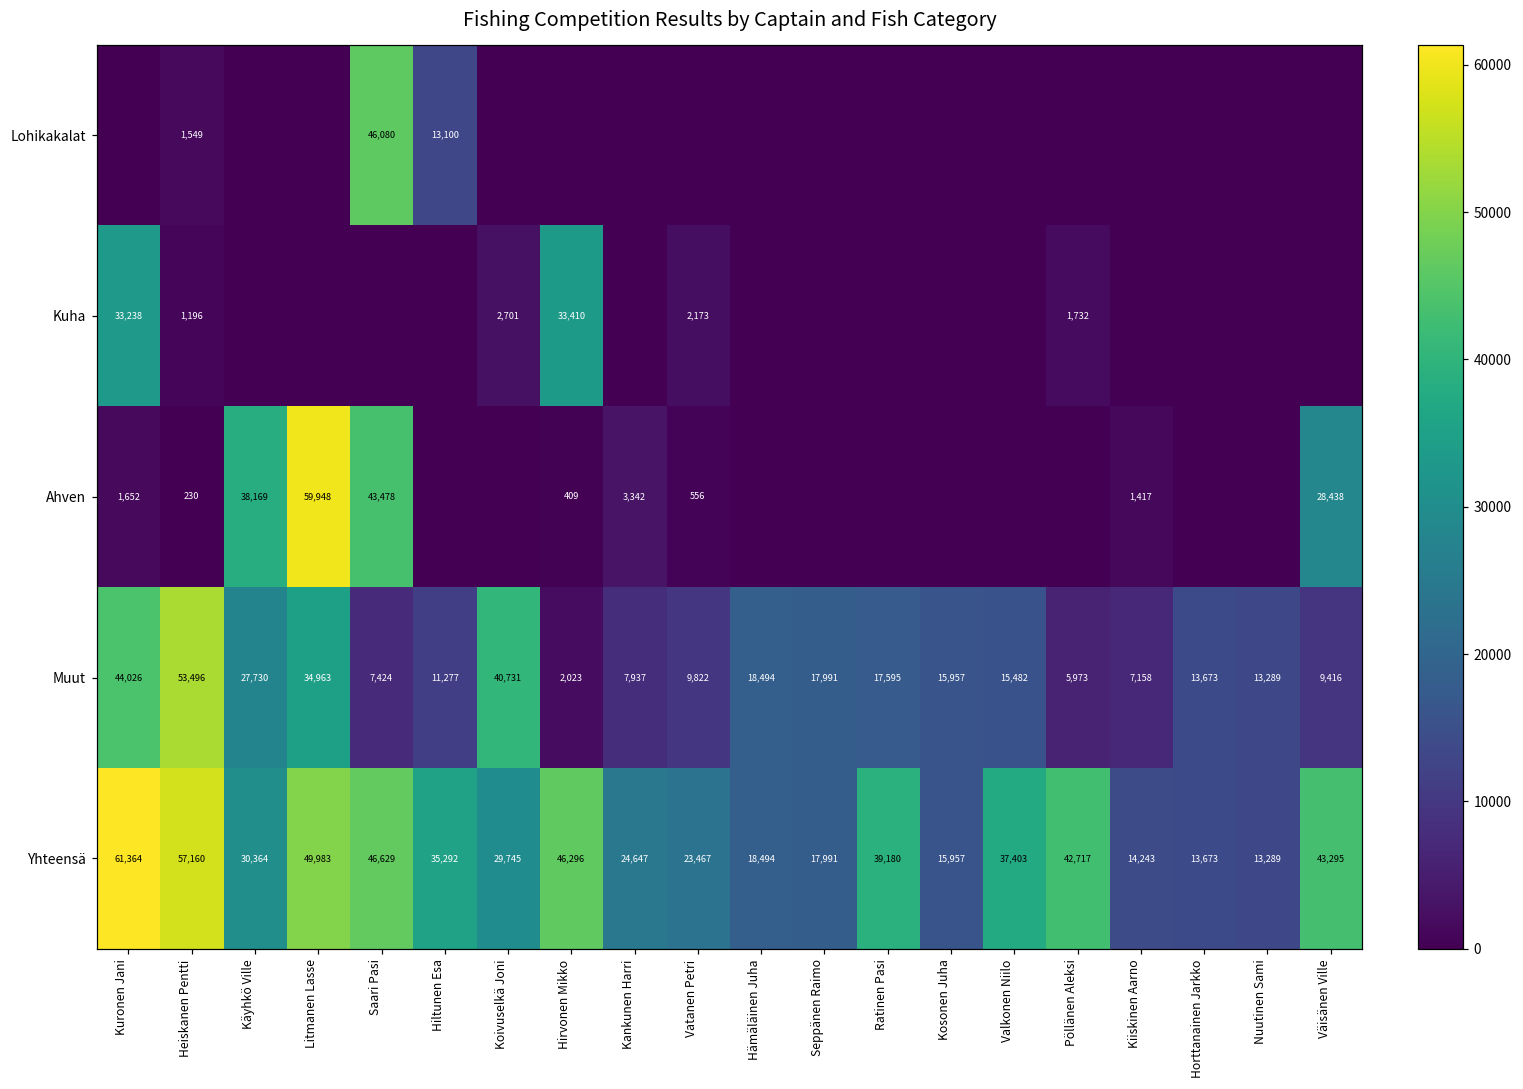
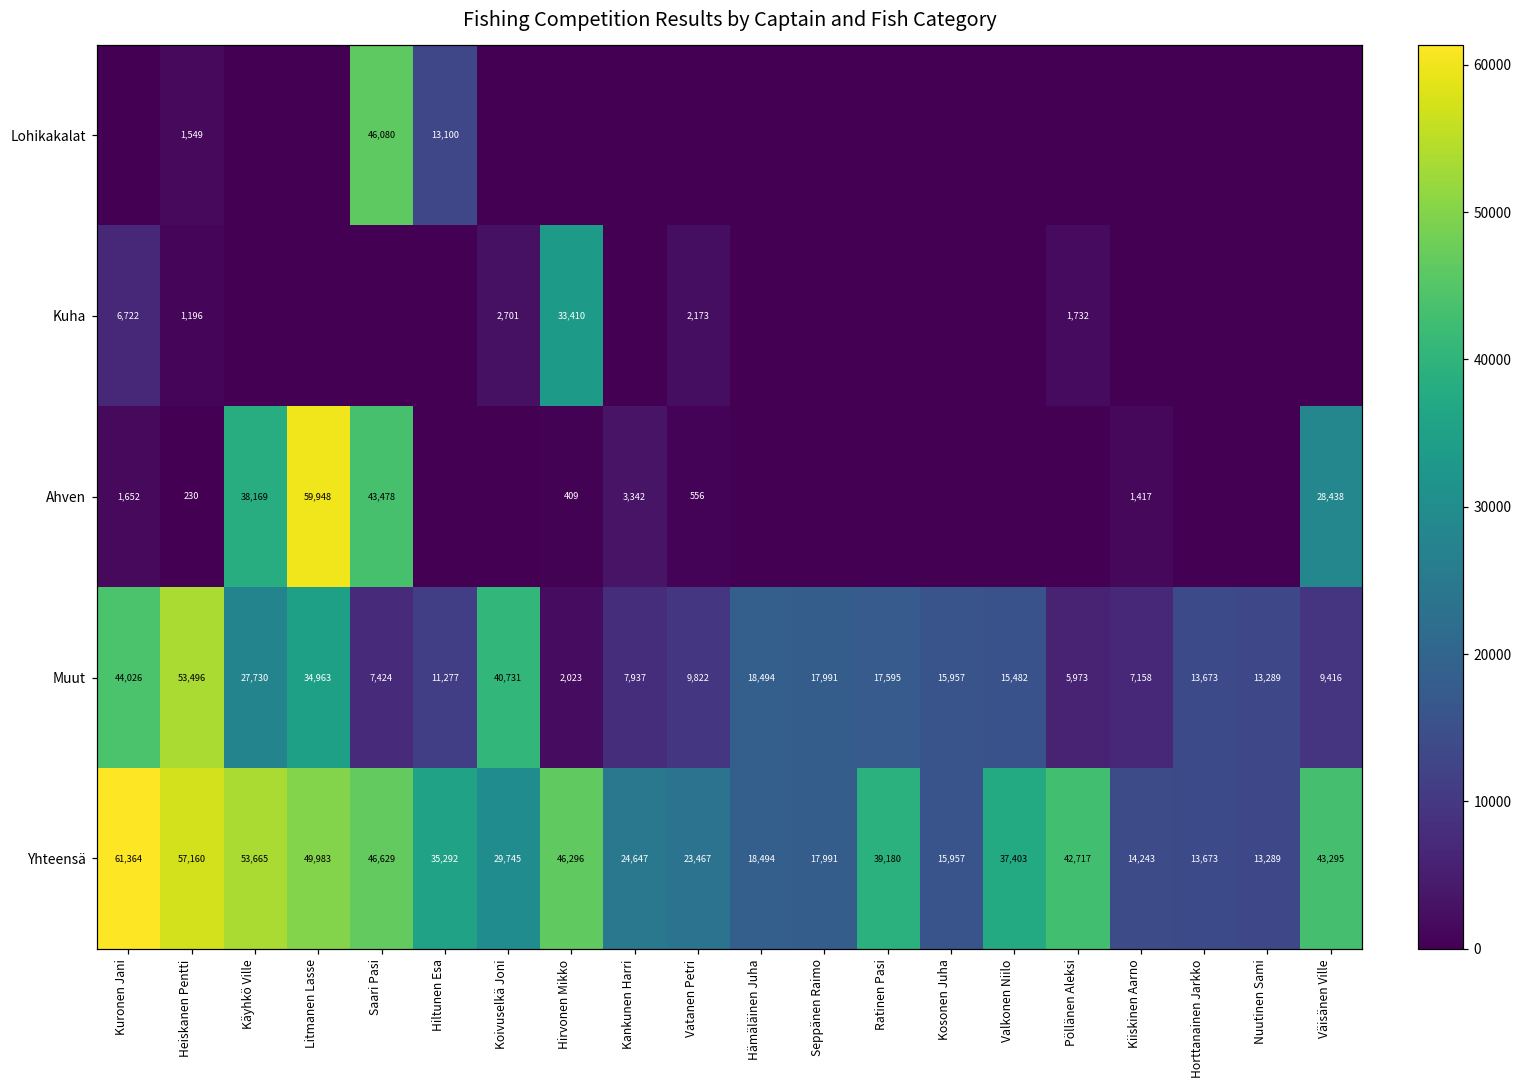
  {
    "Lohikakalat": {
      "Heiskanen Pentti": "1,549",
      "Saari Pasi": "46,080",
      "Hiltunen Esa": "13,100"
    },
    "Kuha": {
-     "Kuronen Jani": "33,238",
+     "Kuronen Jani": "6,722",
      "Heiskanen Pentti": "1,196",
      "Koivuselkä Joni": "2,701",
      "Hirvonen Mikko": "33,410",
      "Vatanen Petri": "2,173",
      "Pöllänen Aleksi": "1,732"
    },
    "Ahven": {
      "Kuronen Jani": "1,652",
      "Heiskanen Pentti": "230",
      "Käyhkö Ville": "38,169",
      "Litmanen Lasse": "59,948",
      "Saari Pasi": "43,478",
      "Hirvonen Mikko": "409",
      "Kankunen Harri": "3,342",
      "Vatanen Petri": "556",
      "Kiiskinen Aarno": "1,417",
      "Väisänen Ville": "28,438"
    },
    "Muut": {
      "Kuronen Jani": "44,026",
      "Heiskanen Pentti": "53,496",
      "Käyhkö Ville": "27,730",
      "Litmanen Lasse": "34,963",
      "Saari Pasi": "7,424",
      "Hiltunen Esa": "11,277",
      "Koivuselkä Joni": "40,731",
      "Hirvonen Mikko": "2,023",
      "Kankunen Harri": "7,937",
      "Vatanen Petri": "9,822",
      "Hämäläinen Juha": "18,494",
      "Seppänen Raimo": "17,991",
      "Ratinen Pasi": "17,595",
      "Kosonen Juha": "15,957",
      "Valkonen Niilo": "15,482",
      "Pöllänen Aleksi": "5,973",
      "Kiiskinen Aarno": "7,158",
      "Horttanainen Jarkko": "13,673",
      "Nuutinen Sami": "13,289",
      "Väisänen Ville": "9,416"
    },
    "Yhteensä": {
      "Kuronen Jani": "61,364",
      "Heiskanen Pentti": "57,160",
-     "Käyhkö Ville": "30,364",
+     "Käyhkö Ville": "53,665",
      "Litmanen Lasse": "49,983",
      "Saari Pasi": "46,629",
      "Hiltunen Esa": "35,292",
      "Koivuselkä Joni": "29,745",
      "Hirvonen Mikko": "46,296",
      "Kankunen Harri": "24,647",
      "Vatanen Petri": "23,467",
      "Hämäläinen Juha": "18,494",
      "Seppänen Raimo": "17,991",
      "Ratinen Pasi": "39,180",
      "Kosonen Juha": "15,957",
      "Valkonen Niilo": "37,403",
      "Pöllänen Aleksi": "42,717",
      "Kiiskinen Aarno": "14,243",
      "Horttanainen Jarkko": "13,673",
      "Nuutinen Sami": "13,289",
      "Väisänen Ville": "43,295"
    }
  }
